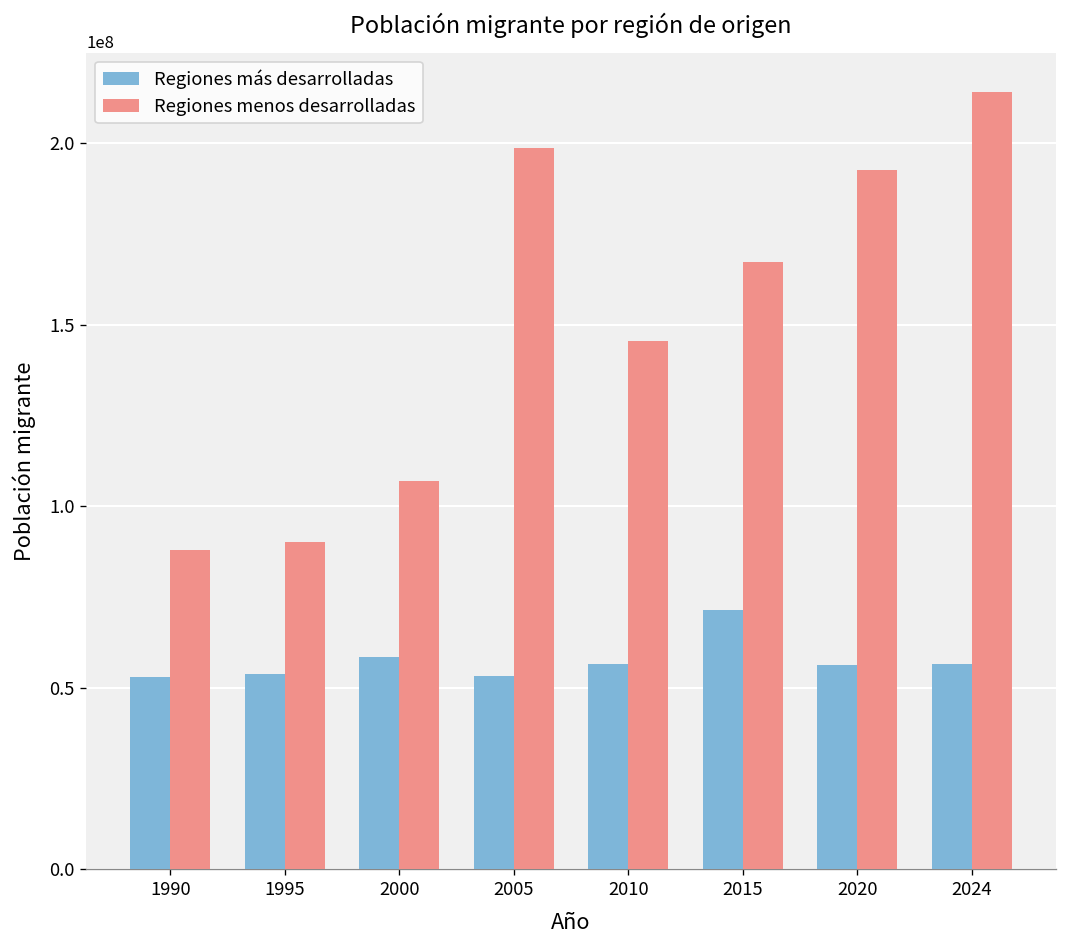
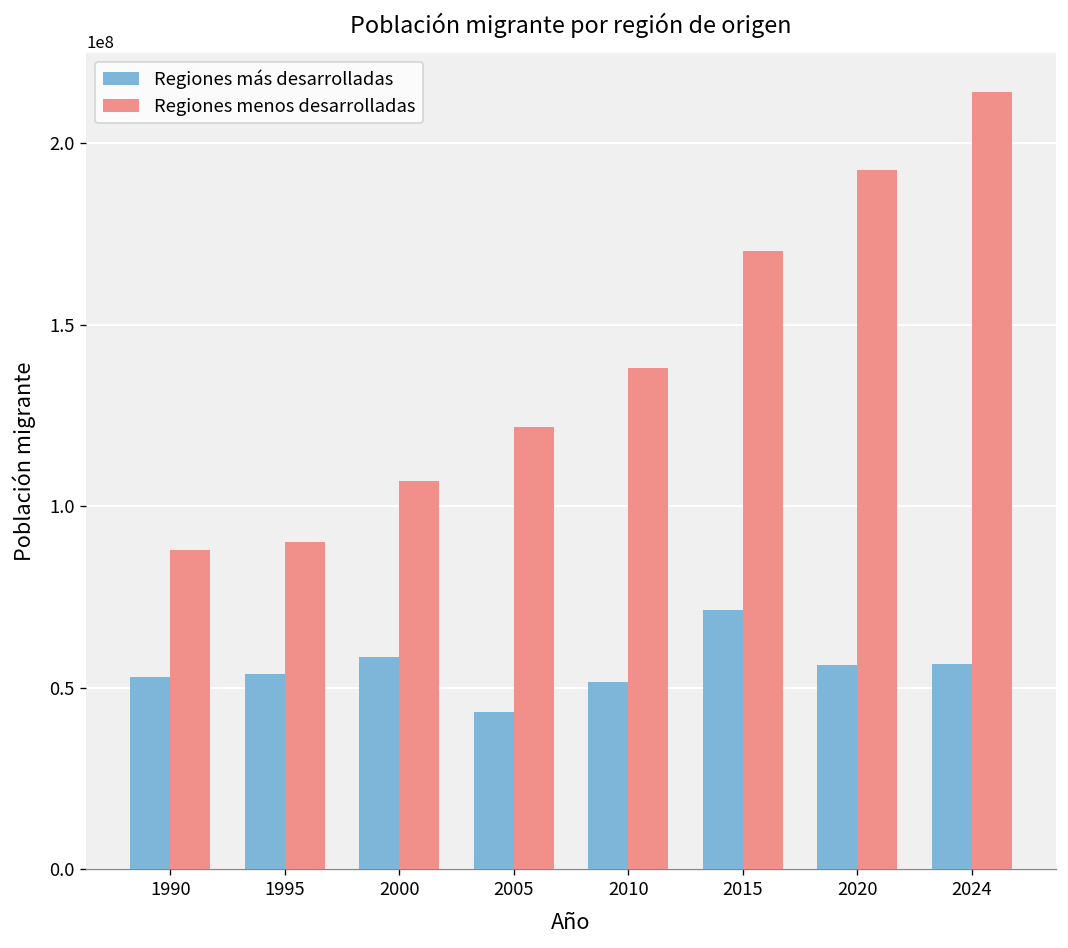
  {
    "Regiones más desarrolladas": {
      "1990": 53000000,
      "1995": 54000000,
      "2000": 58000000,
-     "2005": 53000000,
-     "2010": 56000000,
+     "2005": 43000000,
+     "2010": 52000000,
      "2015": 71000000,
      "2020": 56000000,
      "2024": 57000000
    },
    "Regiones menos desarrolladas": {
      "1990": 88000000,
      "1995": 90000000,
      "2000": 107000000,
-     "2005": 199000000,
-     "2010": 146000000,
-     "2015": 167000000,
+     "2005": 122000000,
+     "2010": 138000000,
+     "2015": 170000000,
      "2020": 193000000,
      "2024": 214000000
    }
  }
